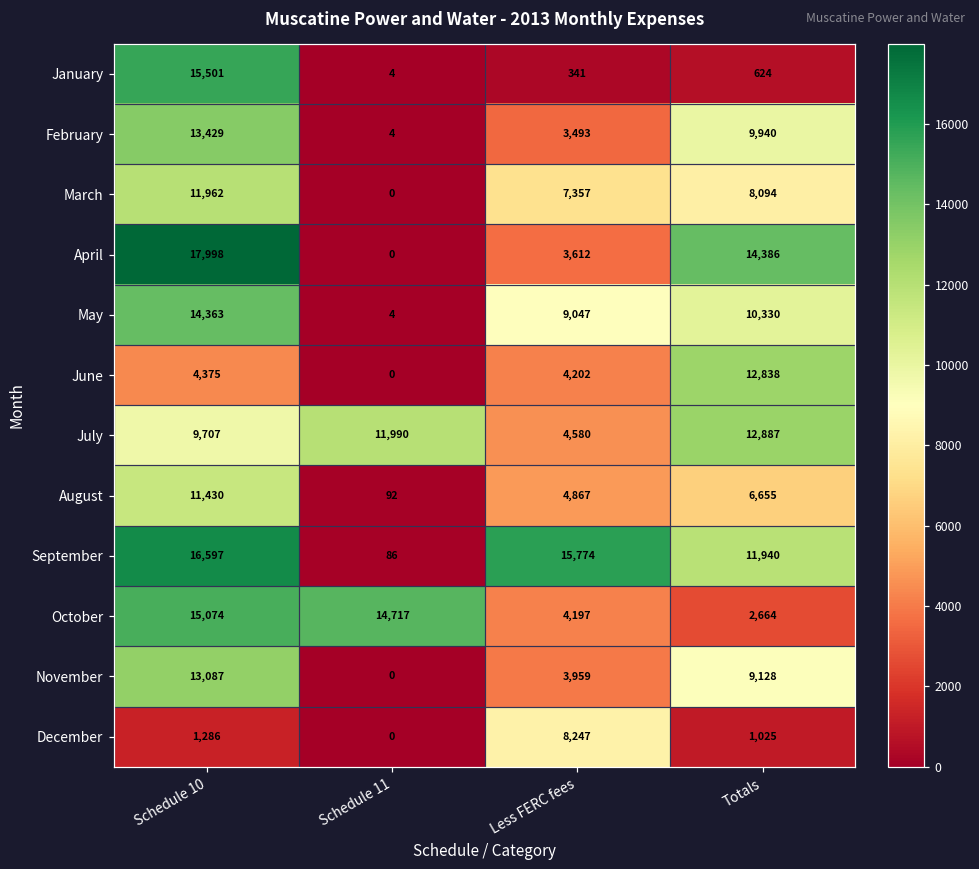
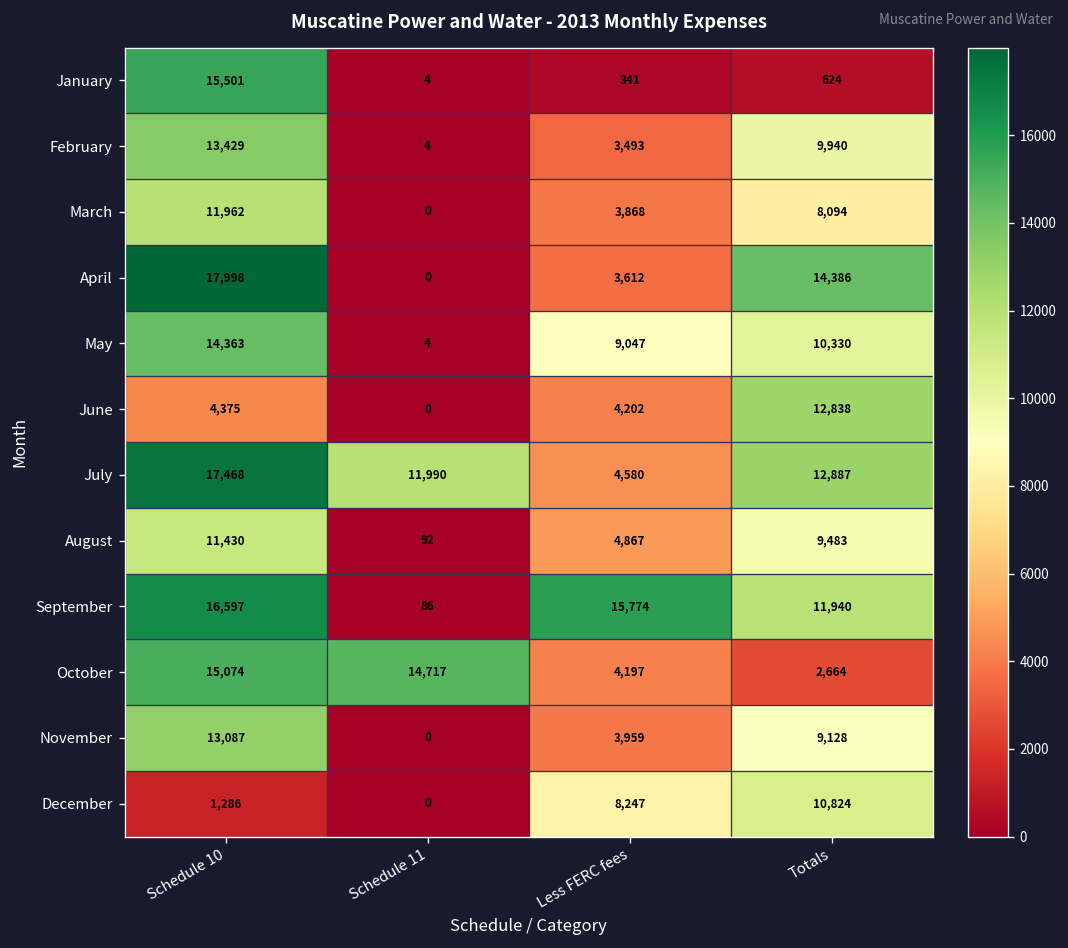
  {
    "January": {
      "Schedule 10": "15,501",
      "Schedule 11": "4",
      "Less FERC fees": "341",
      "Totals": "624"
    },
    "February": {
      "Schedule 10": "13,429",
      "Schedule 11": "4",
      "Less FERC fees": "3,493",
      "Totals": "9,940"
    },
    "March": {
      "Schedule 10": "11,962",
      "Schedule 11": "0",
-     "Less FERC fees": "7,357",
+     "Less FERC fees": "3,868",
      "Totals": "8,094"
    },
    "April": {
      "Schedule 10": "17,998",
      "Schedule 11": "0",
      "Less FERC fees": "3,612",
      "Totals": "14,386"
    },
    "May": {
      "Schedule 10": "14,363",
      "Schedule 11": "4",
      "Less FERC fees": "9,047",
      "Totals": "10,330"
    },
    "June": {
      "Schedule 10": "4,375",
      "Schedule 11": "0",
      "Less FERC fees": "4,202",
      "Totals": "12,838"
    },
    "July": {
-     "Schedule 10": "9,707",
+     "Schedule 10": "17,468",
      "Schedule 11": "11,990",
      "Less FERC fees": "4,580",
      "Totals": "12,887"
    },
    "August": {
      "Schedule 10": "11,430",
      "Schedule 11": "92",
      "Less FERC fees": "4,867",
-     "Totals": "6,655"
+     "Totals": "9,483"
    },
    "September": {
      "Schedule 10": "16,597",
      "Schedule 11": "86",
      "Less FERC fees": "15,774",
      "Totals": "11,940"
    },
    "October": {
      "Schedule 10": "15,074",
      "Schedule 11": "14,717",
      "Less FERC fees": "4,197",
      "Totals": "2,664"
    },
    "November": {
      "Schedule 10": "13,087",
      "Schedule 11": "0",
      "Less FERC fees": "3,959",
      "Totals": "9,128"
    },
    "December": {
      "Schedule 10": "1,286",
      "Schedule 11": "0",
      "Less FERC fees": "8,247",
-     "Totals": "1,025"
+     "Totals": "10,824"
    }
  }
